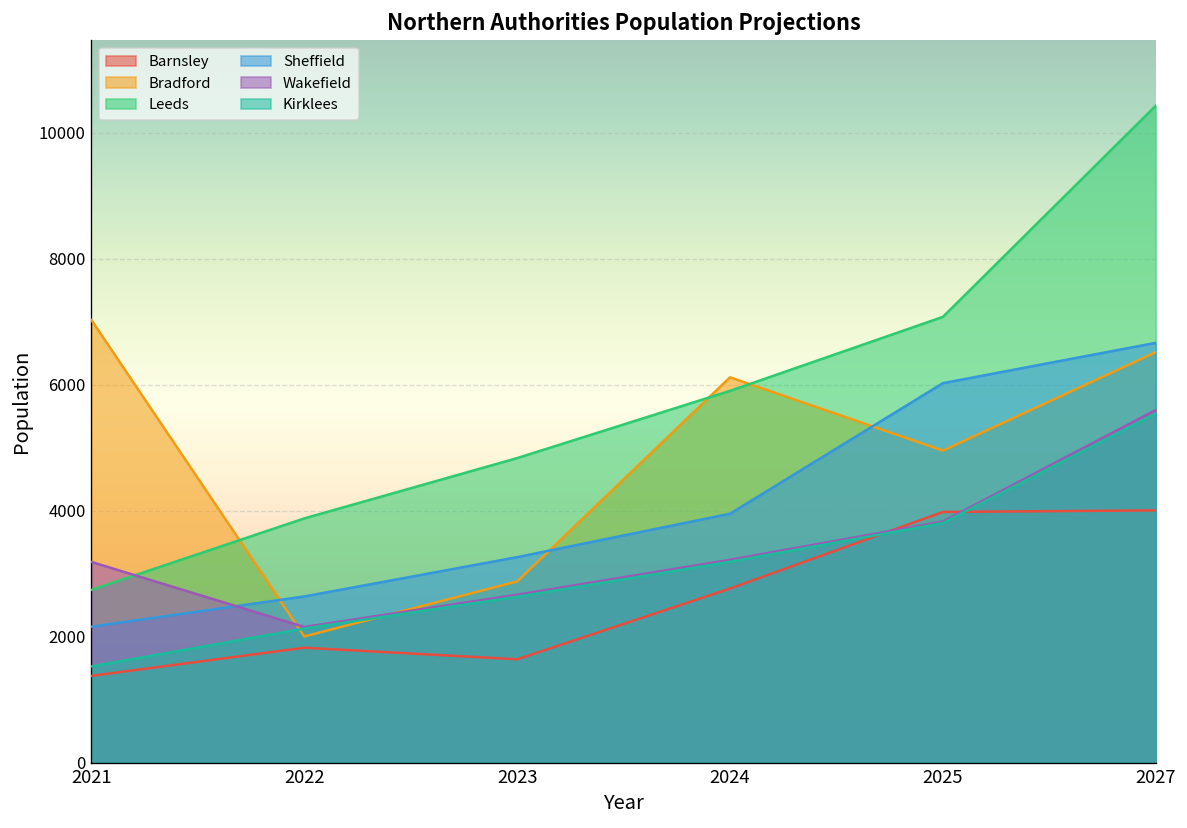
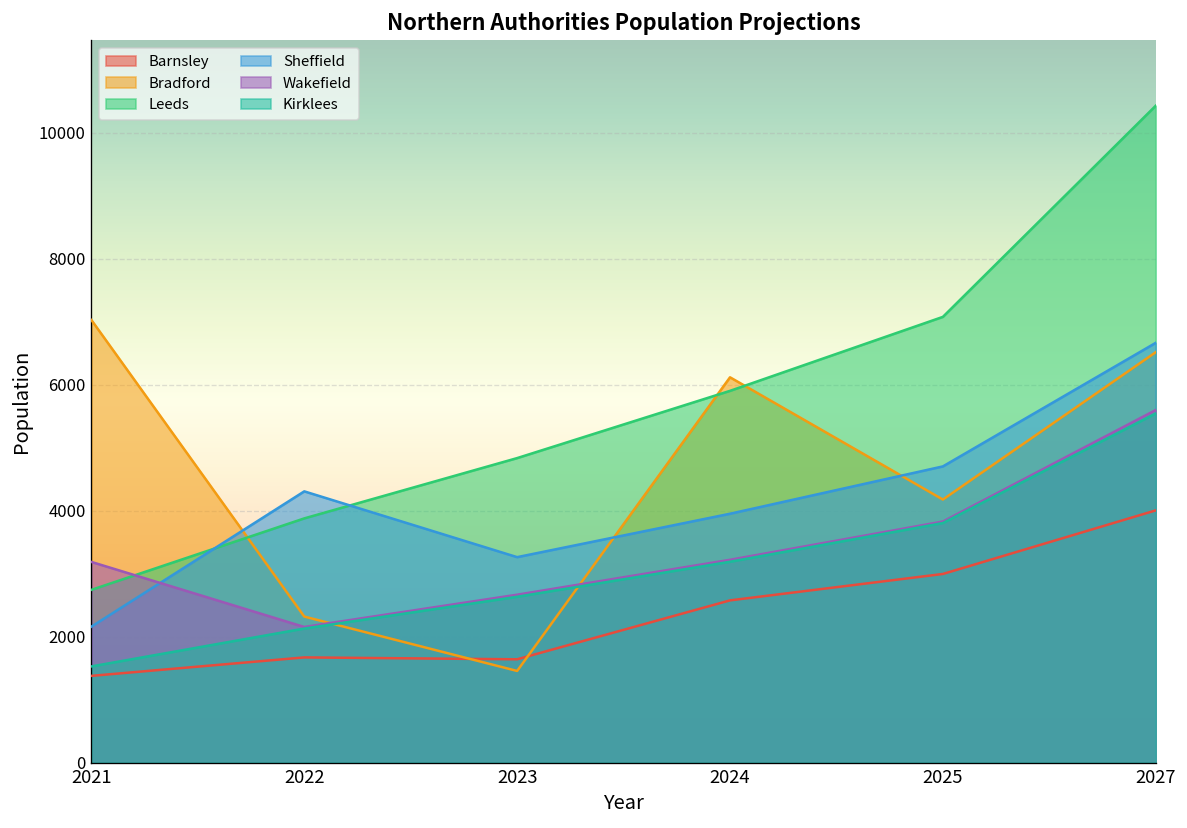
  {
    "Barnsley": {
      "2021": 1400,
-     "2022": 1800,
+     "2022": 1700,
      "2023": 1600,
-     "2024": 2800,
-     "2025": 4000,
+     "2024": 2600,
+     "2025": 3000,
      "2027": 4000
    },
    "Bradford": {
      "2021": 7000,
-     "2022": 2000,
-     "2023": 2900,
+     "2022": 2300,
+     "2023": 1500,
      "2024": 6100,
-     "2025": 5000,
+     "2025": 4200,
      "2027": 6500
    },
    "Sheffield": {
      "2021": 2200,
-     "2022": 2600,
+     "2022": 4300,
      "2023": 3300,
      "2024": 4000,
-     "2025": 6000,
+     "2025": 4700,
      "2027": 6700
    },
    "Wakefield": {
      "2021": 3200,
      "2027": 5600
    }
  }
